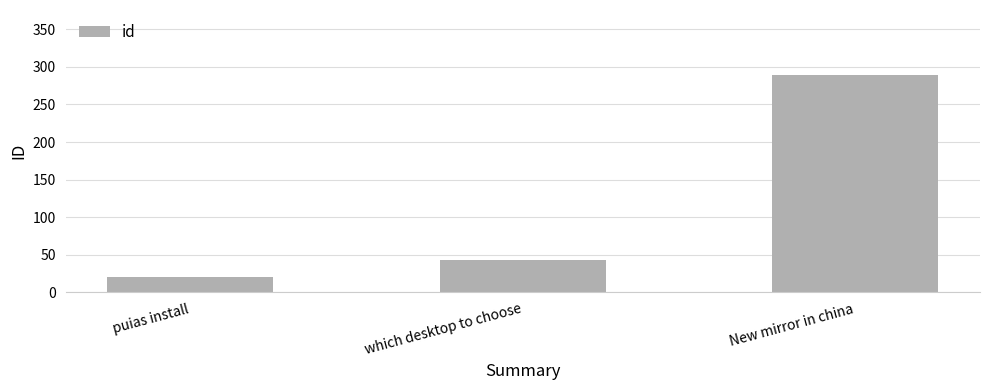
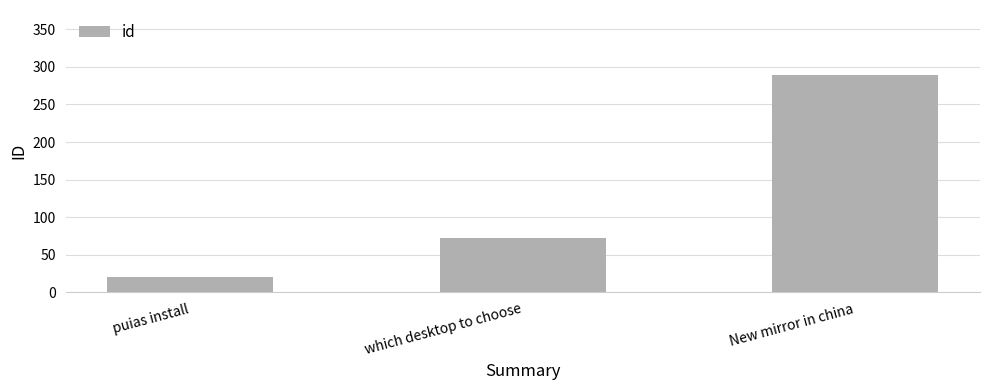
  {
    "puias install": 20,
-   "which desktop to choose": 40,
+   "which desktop to choose": 70,
    "New mirror in china": 290
  }
